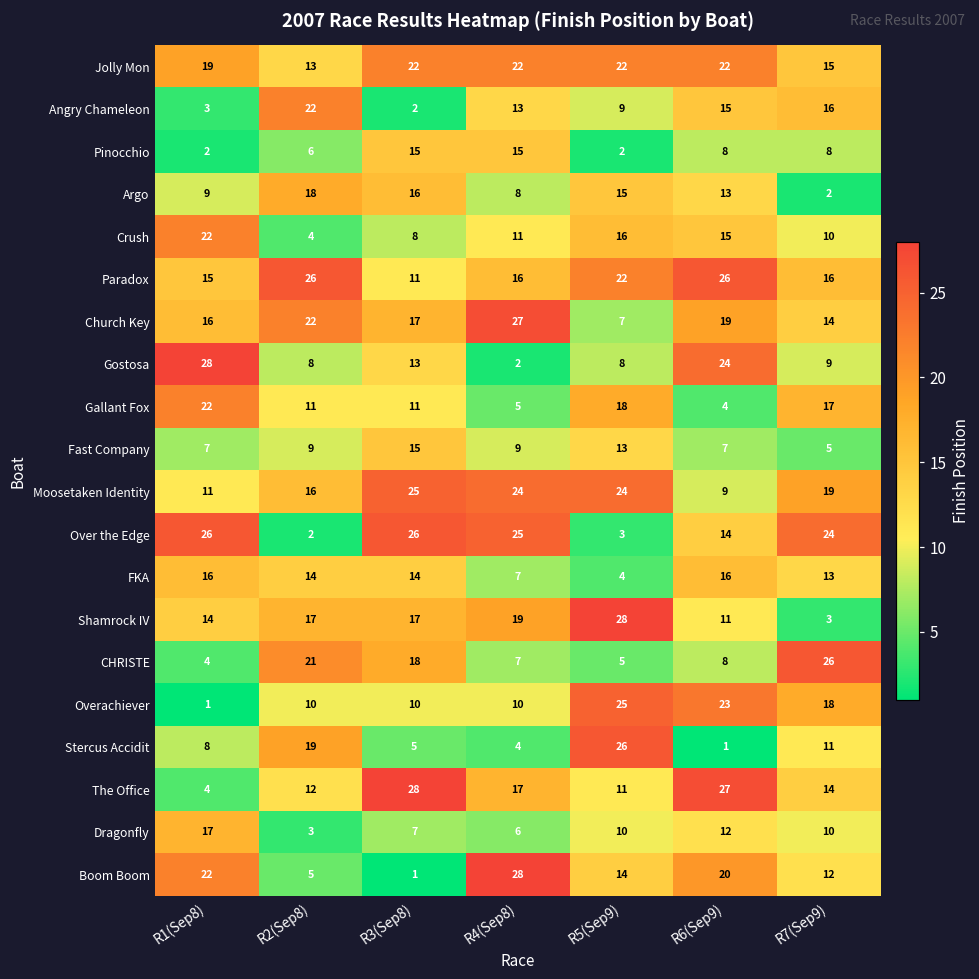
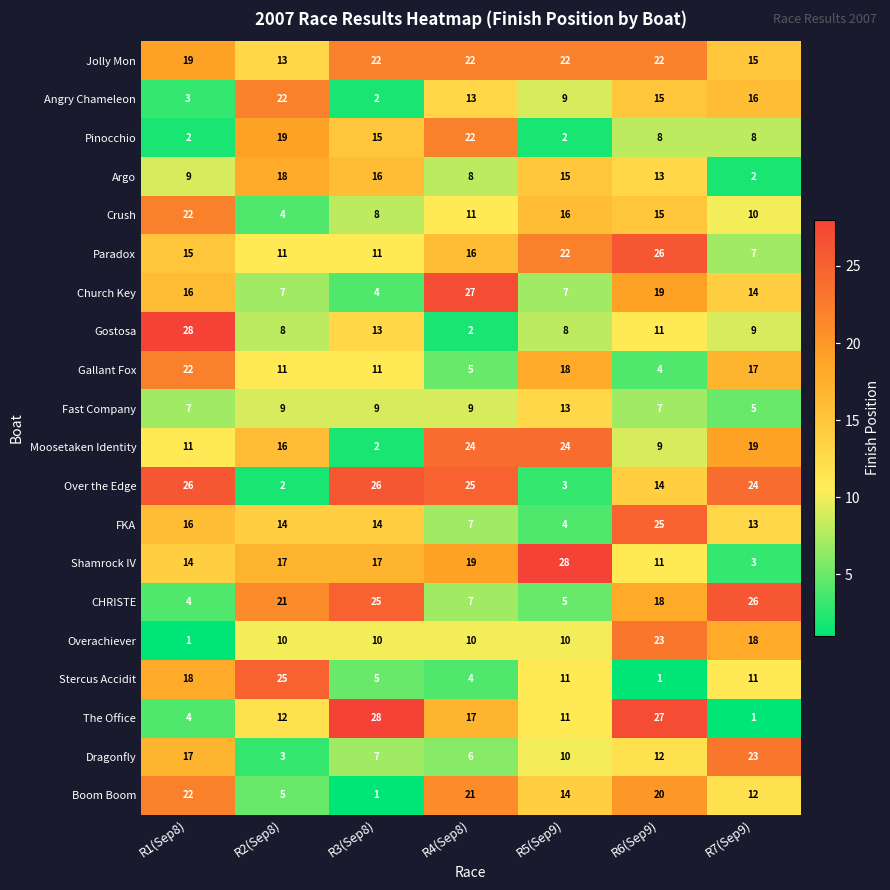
  {
    "Jolly Mon": {
      "R1(Sep8)": 19,
      "R2(Sep8)": 13,
      "R3(Sep8)": 22,
      "R4(Sep8)": 22,
      "R5(Sep9)": 22,
      "R6(Sep9)": 22,
      "R7(Sep9)": 15
    },
    "Angry Chameleon": {
      "R1(Sep8)": 3,
      "R2(Sep8)": 22,
      "R3(Sep8)": 2,
      "R4(Sep8)": 13,
      "R5(Sep9)": 9,
      "R6(Sep9)": 15,
      "R7(Sep9)": 16
    },
    "Pinocchio": {
      "R1(Sep8)": 2,
-     "R2(Sep8)": 6,
+     "R2(Sep8)": 19,
      "R3(Sep8)": 15,
-     "R4(Sep8)": 15,
+     "R4(Sep8)": 22,
      "R5(Sep9)": 2,
      "R6(Sep9)": 8,
      "R7(Sep9)": 8
    },
    "Argo": {
      "R1(Sep8)": 9,
      "R2(Sep8)": 18,
      "R3(Sep8)": 16,
      "R4(Sep8)": 8,
      "R5(Sep9)": 15,
      "R6(Sep9)": 13,
      "R7(Sep9)": 2
    },
    "Crush": {
      "R1(Sep8)": 22,
      "R2(Sep8)": 4,
      "R3(Sep8)": 8,
      "R4(Sep8)": 11,
      "R5(Sep9)": 16,
      "R6(Sep9)": 15,
      "R7(Sep9)": 10
    },
    "Paradox": {
      "R1(Sep8)": 15,
-     "R2(Sep8)": 26,
+     "R2(Sep8)": 11,
      "R3(Sep8)": 11,
      "R4(Sep8)": 16,
      "R5(Sep9)": 22,
      "R6(Sep9)": 26,
-     "R7(Sep9)": 16
+     "R7(Sep9)": 7
    },
    "Church Key": {
      "R1(Sep8)": 16,
-     "R2(Sep8)": 22,
-     "R3(Sep8)": 17,
+     "R2(Sep8)": 7,
+     "R3(Sep8)": 4,
      "R4(Sep8)": 27,
      "R5(Sep9)": 7,
      "R6(Sep9)": 19,
      "R7(Sep9)": 14
    },
    "Gostosa": {
      "R1(Sep8)": 28,
      "R2(Sep8)": 8,
      "R3(Sep8)": 13,
      "R4(Sep8)": 2,
      "R5(Sep9)": 8,
-     "R6(Sep9)": 24,
+     "R6(Sep9)": 11,
      "R7(Sep9)": 9
    },
    "Gallant Fox": {
      "R1(Sep8)": 22,
      "R2(Sep8)": 11,
      "R3(Sep8)": 11,
      "R4(Sep8)": 5,
      "R5(Sep9)": 18,
      "R6(Sep9)": 4,
      "R7(Sep9)": 17
    },
    "Fast Company": {
      "R1(Sep8)": 7,
      "R2(Sep8)": 9,
-     "R3(Sep8)": 15,
+     "R3(Sep8)": 9,
      "R4(Sep8)": 9,
      "R5(Sep9)": 13,
      "R6(Sep9)": 7,
      "R7(Sep9)": 5
    },
    "Moosetaken Identity": {
      "R1(Sep8)": 11,
      "R2(Sep8)": 16,
-     "R3(Sep8)": 25,
+     "R3(Sep8)": 2,
      "R4(Sep8)": 24,
      "R5(Sep9)": 24,
      "R6(Sep9)": 9,
      "R7(Sep9)": 19
    },
    "Over the Edge": {
      "R1(Sep8)": 26,
      "R2(Sep8)": 2,
      "R3(Sep8)": 26,
      "R4(Sep8)": 25,
      "R5(Sep9)": 3,
      "R6(Sep9)": 14,
      "R7(Sep9)": 24
    },
    "FKA": {
      "R1(Sep8)": 16,
      "R2(Sep8)": 14,
      "R3(Sep8)": 14,
      "R4(Sep8)": 7,
      "R5(Sep9)": 4,
-     "R6(Sep9)": 16,
+     "R6(Sep9)": 25,
      "R7(Sep9)": 13
    },
    "Shamrock IV": {
      "R1(Sep8)": 14,
      "R2(Sep8)": 17,
      "R3(Sep8)": 17,
      "R4(Sep8)": 19,
      "R5(Sep9)": 28,
      "R6(Sep9)": 11,
      "R7(Sep9)": 3
    },
    "CHRISTE": {
      "R1(Sep8)": 4,
      "R2(Sep8)": 21,
-     "R3(Sep8)": 18,
+     "R3(Sep8)": 25,
      "R4(Sep8)": 7,
      "R5(Sep9)": 5,
-     "R6(Sep9)": 8,
+     "R6(Sep9)": 18,
      "R7(Sep9)": 26
    },
    "Overachiever": {
      "R1(Sep8)": 1,
      "R2(Sep8)": 10,
      "R3(Sep8)": 10,
      "R4(Sep8)": 10,
-     "R5(Sep9)": 25,
+     "R5(Sep9)": 10,
      "R6(Sep9)": 23,
      "R7(Sep9)": 18
    },
    "Stercus Accidit": {
-     "R1(Sep8)": 8,
-     "R2(Sep8)": 19,
+     "R1(Sep8)": 18,
+     "R2(Sep8)": 25,
      "R3(Sep8)": 5,
      "R4(Sep8)": 4,
-     "R5(Sep9)": 26,
+     "R5(Sep9)": 11,
      "R6(Sep9)": 1,
      "R7(Sep9)": 11
    },
    "The Office": {
      "R1(Sep8)": 4,
      "R2(Sep8)": 12,
      "R3(Sep8)": 28,
      "R4(Sep8)": 17,
      "R5(Sep9)": 11,
      "R6(Sep9)": 27,
-     "R7(Sep9)": 14
+     "R7(Sep9)": 1
    },
    "Dragonfly": {
      "R1(Sep8)": 17,
      "R2(Sep8)": 3,
      "R3(Sep8)": 7,
      "R4(Sep8)": 6,
      "R5(Sep9)": 10,
      "R6(Sep9)": 12,
-     "R7(Sep9)": 10
+     "R7(Sep9)": 23
    },
    "Boom Boom": {
      "R1(Sep8)": 22,
      "R2(Sep8)": 5,
      "R3(Sep8)": 1,
-     "R4(Sep8)": 28,
+     "R4(Sep8)": 21,
      "R5(Sep9)": 14,
      "R6(Sep9)": 20,
      "R7(Sep9)": 12
    }
  }
